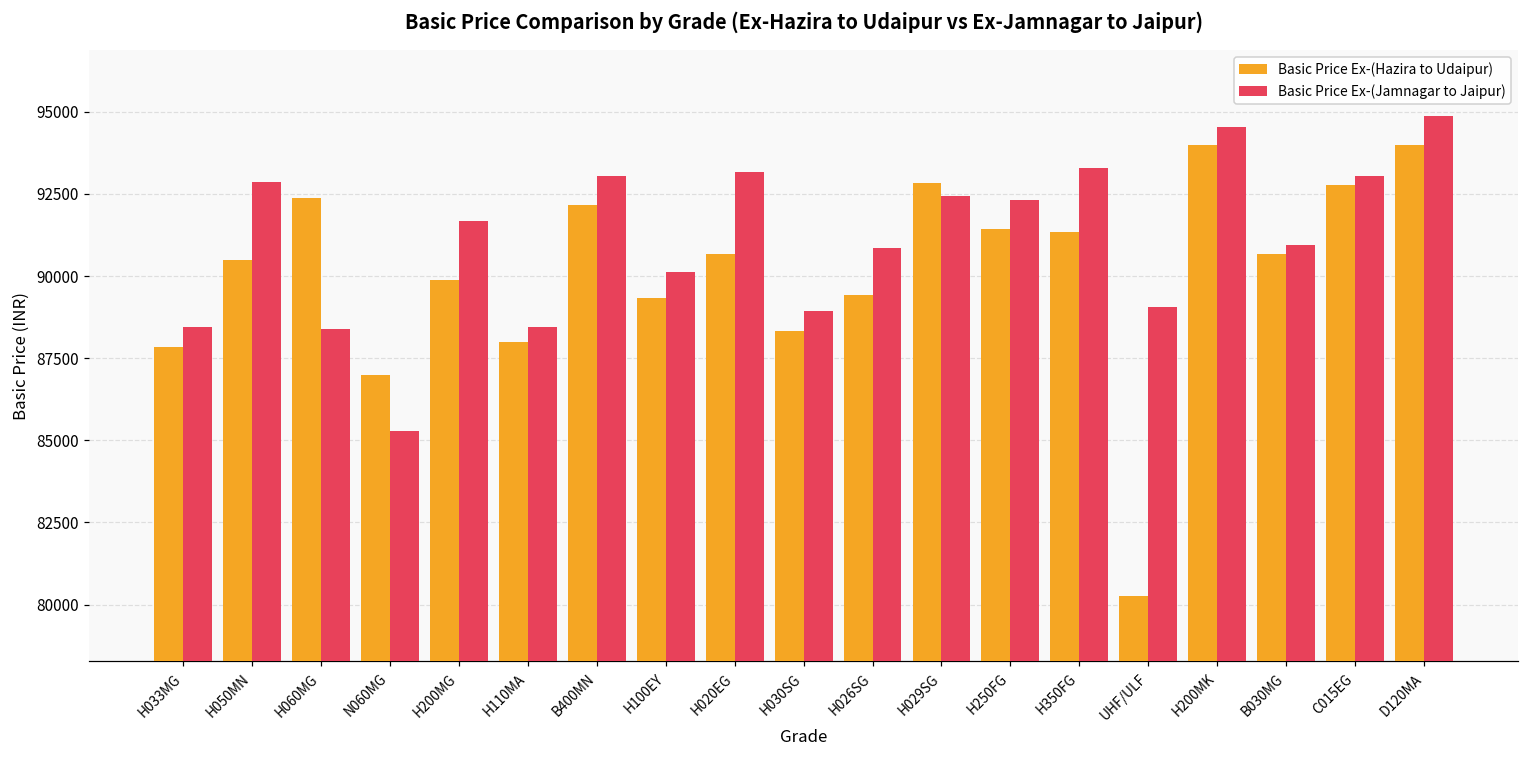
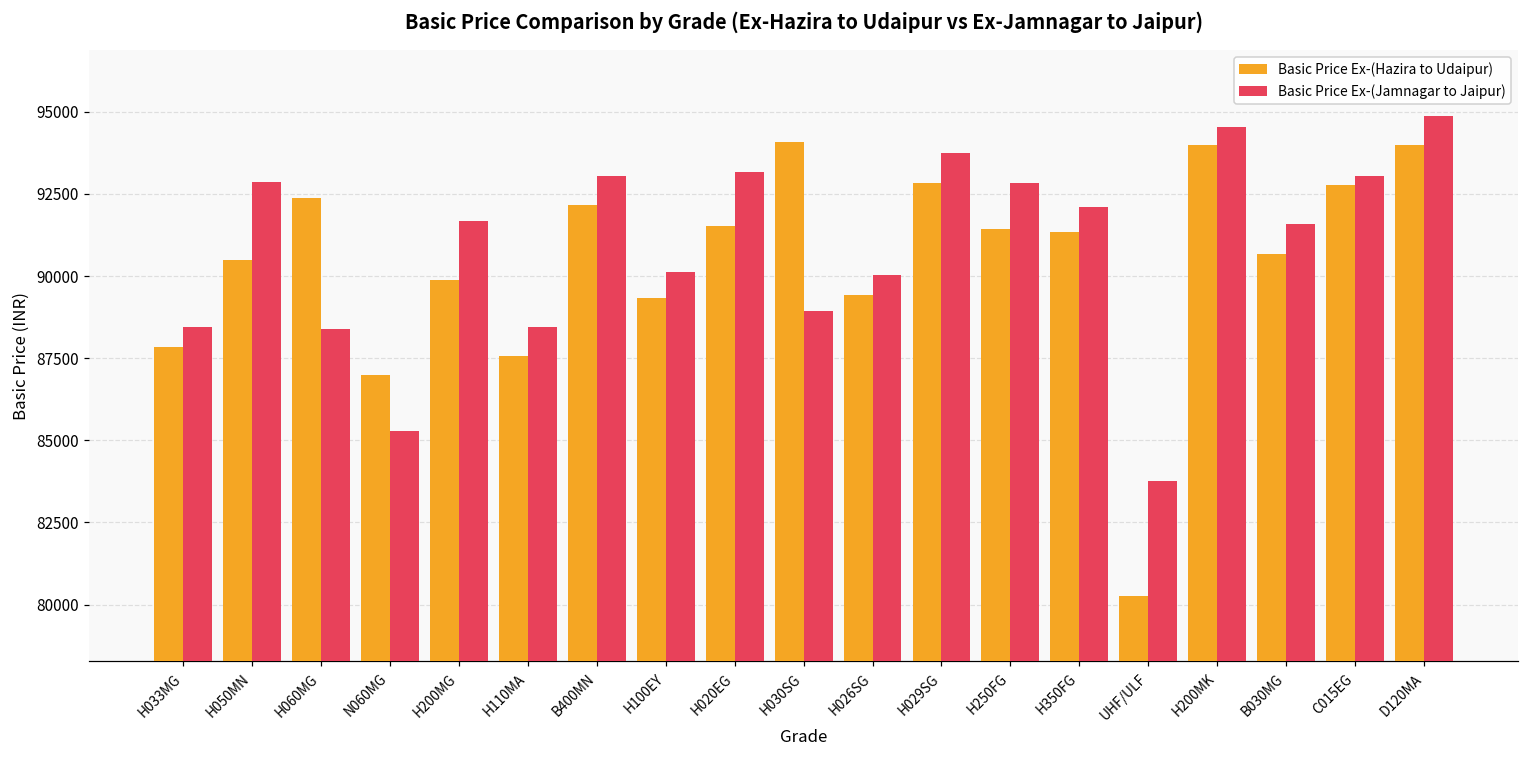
  {
    "Basic Price Ex-(Hazira to Udaipur)": {
      "H033MG": 87800,
      "H050MN": 90500,
      "H060MG": 92400,
      "N060MG": 87000,
      "H200MG": 89900,
-     "H110MA": 88000,
+     "H110MA": 87600,
      "B400MN": 92200,
      "H100EY": 89300,
-     "H020EG": 90700,
-     "H030SG": 88300,
+     "H020EG": 91500,
+     "H030SG": 94100,
      "H026SG": 89400,
      "H029SG": 92800,
      "H250FG": 91400,
      "H350FG": 91400,
      "UHF/ULF": 80300,
      "H200MK": 94000,
      "B030MG": 90700,
      "C015EG": 92800,
      "D120MA": 94000
    },
    "Basic Price Ex-(Jamnagar to Jaipur)": {
      "H033MG": 88500,
      "H050MN": 92900,
      "H060MG": 88400,
      "N060MG": 85300,
      "H200MG": 91700,
      "H110MA": 88500,
      "B400MN": 93000,
      "H100EY": 90100,
      "H020EG": 93200,
      "H030SG": 88900,
-     "H026SG": 90900,
-     "H029SG": 92400,
-     "H250FG": 92300,
-     "H350FG": 93300,
-     "UHF/ULF": 89100,
+     "H026SG": 90000,
+     "H029SG": 93700,
+     "H250FG": 92800,
+     "H350FG": 92100,
+     "UHF/ULF": 83800,
      "H200MK": 94500,
-     "B030MG": 91000,
+     "B030MG": 91600,
      "C015EG": 93000,
      "D120MA": 94900
    }
  }
